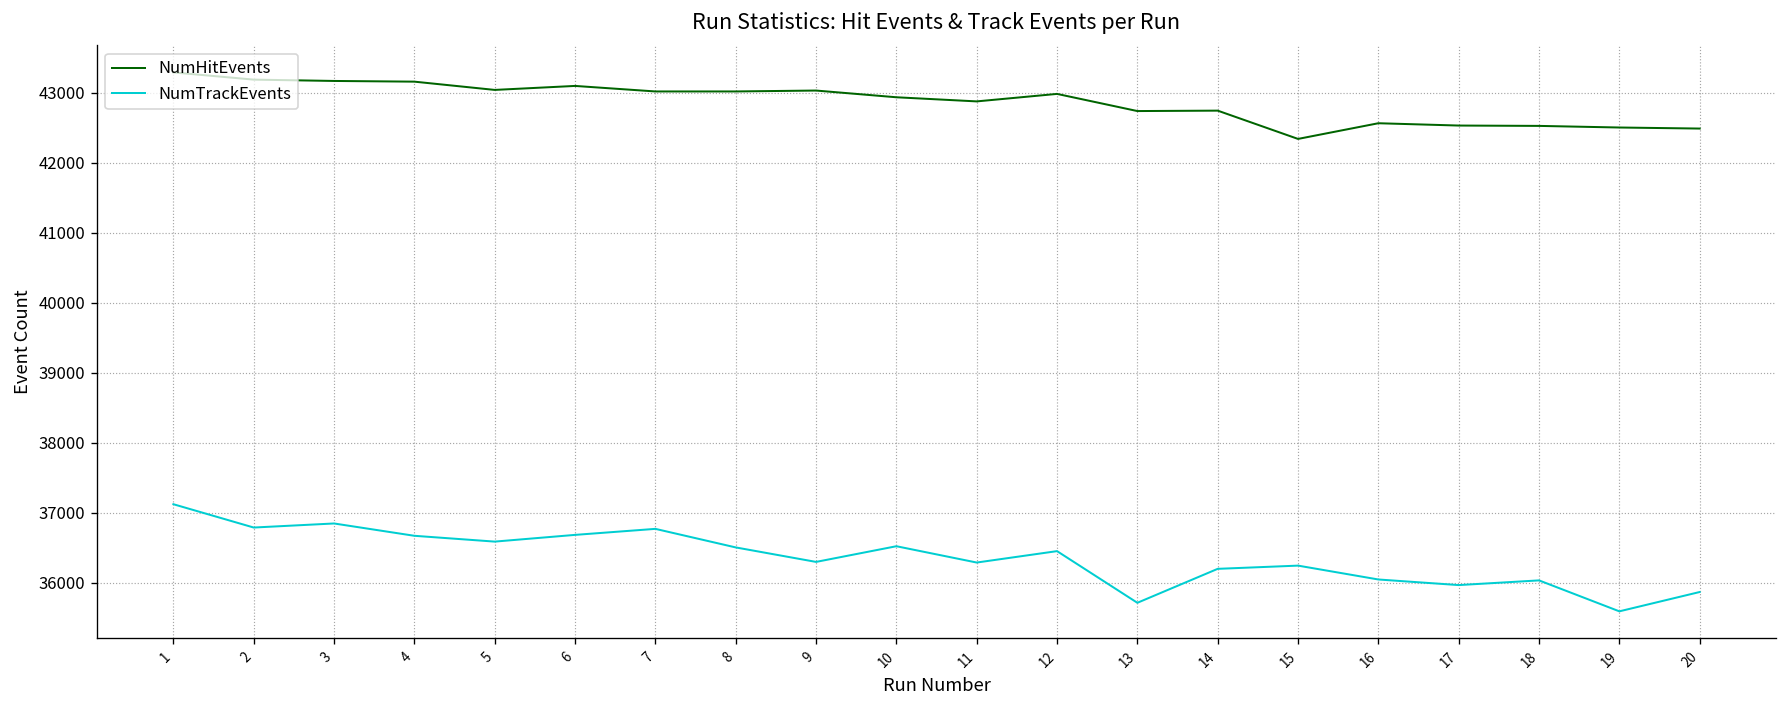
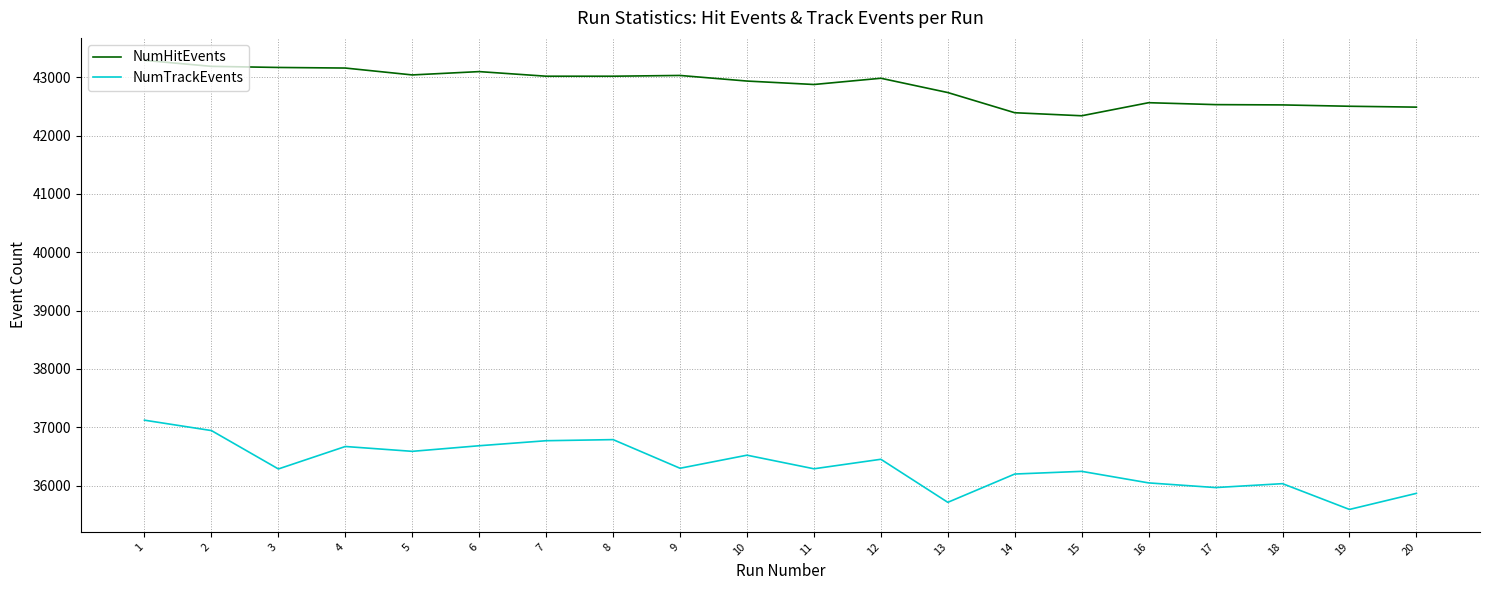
  {
    "NumHitEvents": {
      "3": 43200,
      "4": 43200,
      "5": 43000,
      "6": 43100,
      "7": 43000,
      "8": 43000,
      "9": 43000,
      "10": 42900,
      "11": 42900,
      "12": 43000,
      "13": 42700,
-     "14": 42700,
+     "14": 42400,
      "15": 42300,
      "16": 42600,
      "17": 42500,
      "18": 42500,
      "19": 42500,
      "20": 42500
    },
    "NumTrackEvents": {
      "1": 37100,
-     "2": 36800,
-     "3": 36800,
+     "2": 36900,
+     "3": 36300,
      "4": 36700,
      "5": 36600,
      "6": 36700,
      "7": 36800,
-     "8": 36500,
+     "8": 36800,
      "9": 36300,
      "10": 36500,
      "11": 36300,
      "12": 36500,
      "13": 35700,
      "14": 36200,
      "15": 36200,
      "16": 36000,
      "17": 36000,
      "18": 36000,
      "19": 35600,
      "20": 35900
    }
  }
